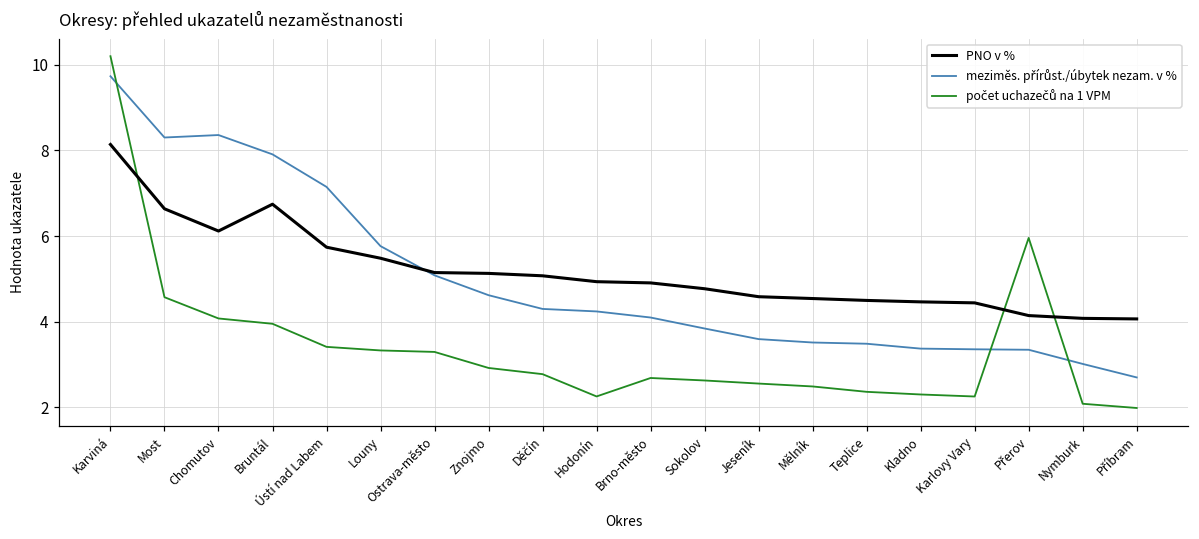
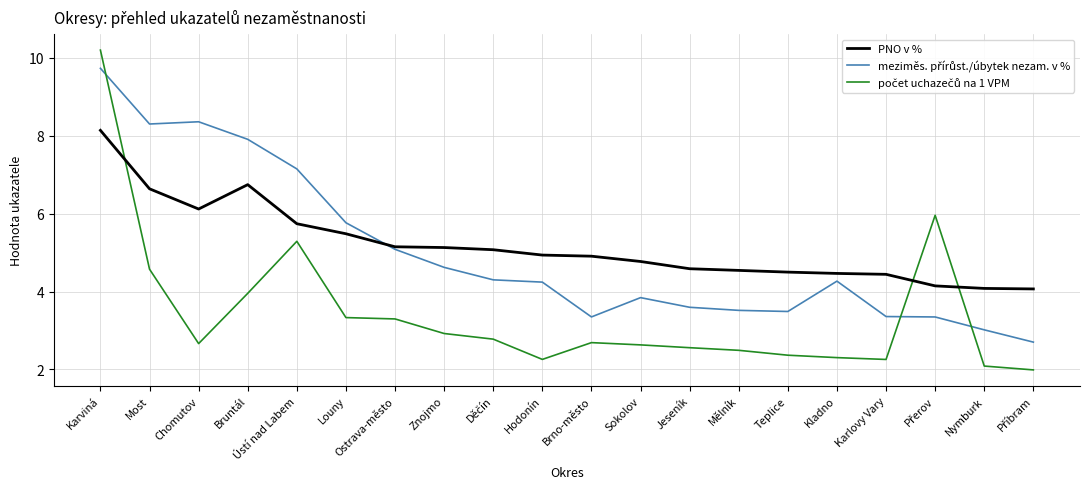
  {
    "PNO v %": {
      "Karviná": 8.1,
      "Most": 6.6,
      "Chomutov": 6.1,
      "Bruntál": 6.7,
      "Ústí nad Labem": 5.7,
      "Louny": 5.5,
      "Znojmo": 5.1,
      "Děčín": 5.1,
      "Hodonín": 4.9,
      "Brno-město": 4.9,
      "Sokolov": 4.8,
      "Jeseník": 4.6,
      "Mělník": 4.5,
      "Teplice": 4.5,
      "Kladno": 4.5,
      "Karlovy Vary": 4.4,
      "Přerov": 4.1,
      "Nymburk": 4.1,
      "Příbram": 4.1
    },
    "meziměs. přírůst./úbytek nezam. v %": {
      "Karviná": 9.7,
      "Most": 8.3,
      "Chomutov": 8.4,
      "Bruntál": 7.9,
      "Ústí nad Labem": 7.1,
      "Louny": 5.8,
      "Znojmo": 4.6,
      "Děčín": 4.3,
      "Hodonín": 4.2,
-     "Brno-město": 4.1,
+     "Brno-město": 3.3,
      "Sokolov": 3.8,
      "Jeseník": 3.6,
      "Mělník": 3.5,
      "Teplice": 3.5,
-     "Kladno": 3.4,
+     "Kladno": 4.3,
      "Karlovy Vary": 3.4,
      "Přerov": 3.3,
      "Nymburk": 3.0,
      "Příbram": 2.7
    },
    "počet uchazečů na 1 VPM": {
      "Karviná": 10.2,
      "Most": 4.6,
-     "Chomutov": 4.1,
+     "Chomutov": 2.7,
      "Bruntál": 4.0,
-     "Ústí nad Labem": 3.4,
+     "Ústí nad Labem": 5.3,
      "Louny": 3.3,
      "Ostrava-město": 3.3,
      "Znojmo": 2.9,
      "Děčín": 2.8,
      "Hodonín": 2.3,
      "Brno-město": 2.7,
      "Sokolov": 2.6,
      "Jeseník": 2.6,
      "Mělník": 2.5,
      "Teplice": 2.4,
      "Kladno": 2.3,
      "Karlovy Vary": 2.3,
      "Přerov": 6.0,
      "Nymburk": 2.1,
      "Příbram": 2.0
    }
  }
